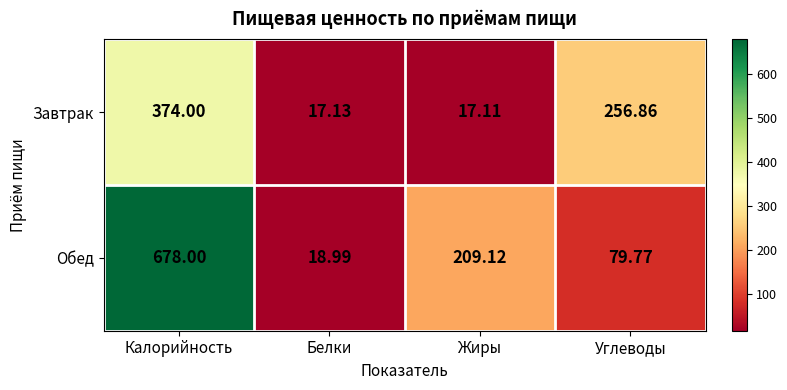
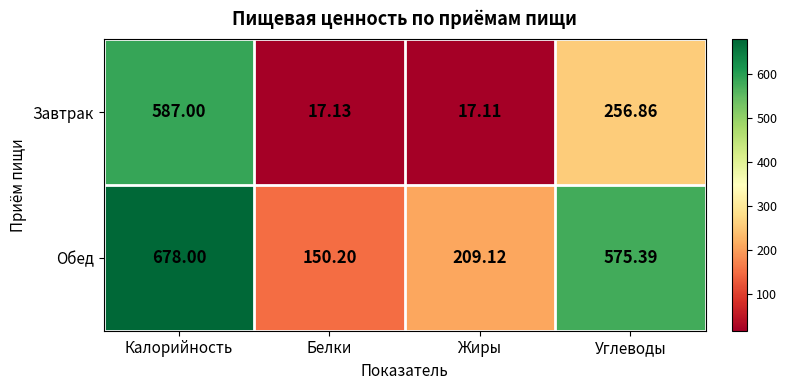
  {
    "Завтрак": {
-     "Калорийность": 374.00,
+     "Калорийность": 587.00,
      "Белки": 17.13,
      "Жиры": 17.11,
      "Углеводы": 256.86
    },
    "Обед": {
      "Калорийность": 678.00,
-     "Белки": 18.99,
+     "Белки": 150.20,
      "Жиры": 209.12,
-     "Углеводы": 79.77
+     "Углеводы": 575.39
    }
  }
